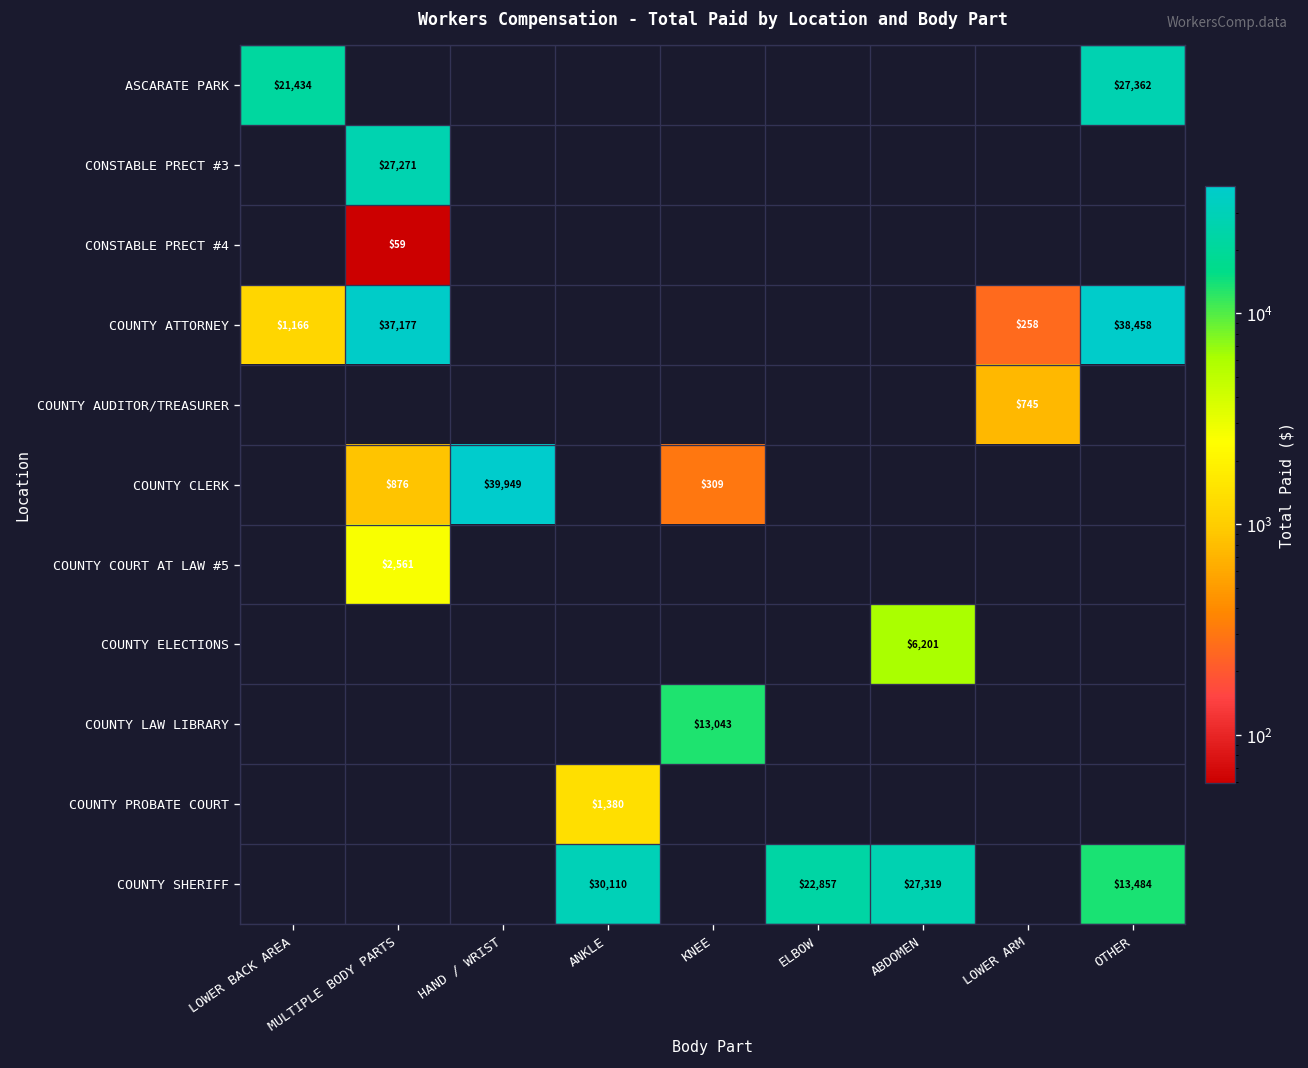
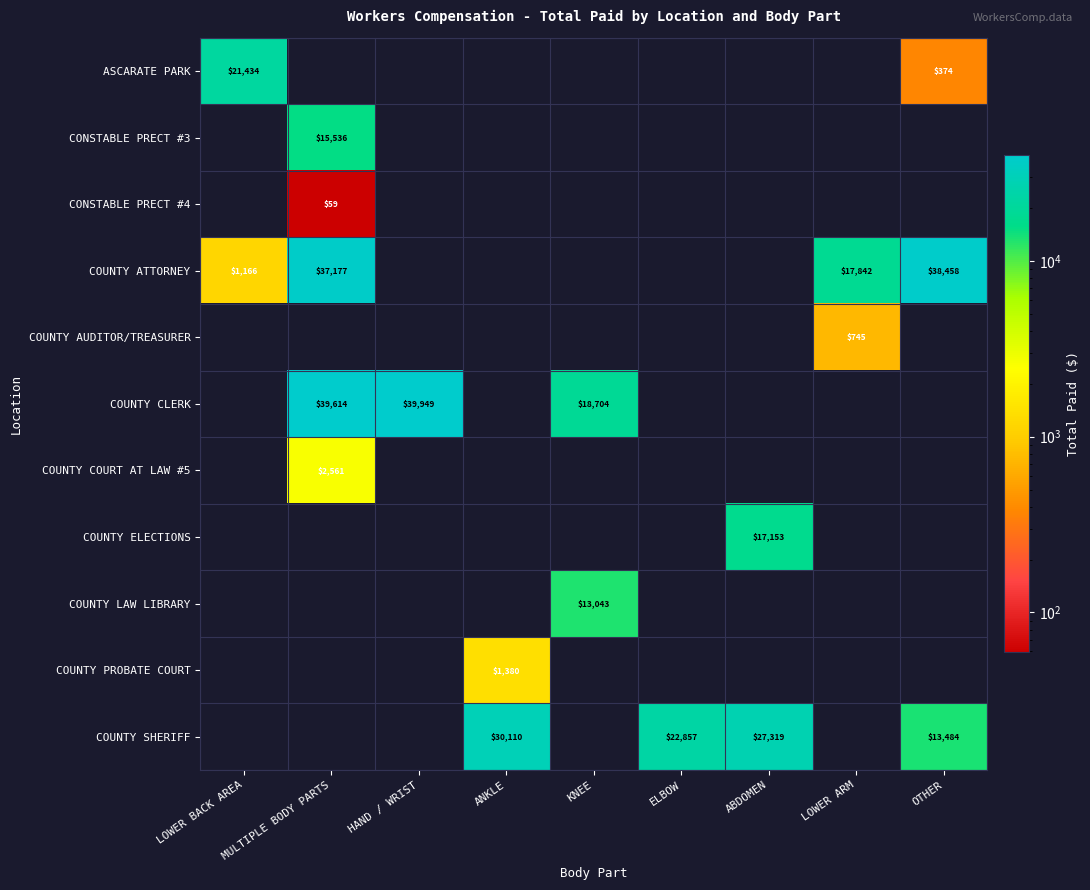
  {
    "ASCARATE PARK": {
      "LOWER BACK AREA": "$21,434",
-     "OTHER": "$27,362"
+     "OTHER": "$374"
    },
    "CONSTABLE PRECT #3": {
-     "MULTIPLE BODY PARTS": "$27,271"
+     "MULTIPLE BODY PARTS": "$15,536"
    },
    "CONSTABLE PRECT #4": {
      "MULTIPLE BODY PARTS": "$59"
    },
    "COUNTY ATTORNEY": {
      "LOWER BACK AREA": "$1,166",
      "MULTIPLE BODY PARTS": "$37,177",
-     "LOWER ARM": "$258",
+     "LOWER ARM": "$17,842",
      "OTHER": "$38,458"
    },
    "COUNTY AUDITOR/TREASURER": {
      "LOWER ARM": "$745"
    },
    "COUNTY CLERK": {
-     "MULTIPLE BODY PARTS": "$876",
+     "MULTIPLE BODY PARTS": "$39,614",
      "HAND / WRIST": "$39,949",
-     "KNEE": "$309"
+     "KNEE": "$18,704"
    },
    "COUNTY COURT AT LAW #5": {
      "MULTIPLE BODY PARTS": "$2,561"
    },
    "COUNTY ELECTIONS": {
-     "ABDOMEN": "$6,201"
+     "ABDOMEN": "$17,153"
    },
    "COUNTY LAW LIBRARY": {
      "KNEE": "$13,043"
    },
    "COUNTY PROBATE COURT": {
      "ANKLE": "$1,380"
    },
    "COUNTY SHERIFF": {
      "ANKLE": "$30,110",
      "ELBOW": "$22,857",
      "ABDOMEN": "$27,319",
      "OTHER": "$13,484"
    }
  }
